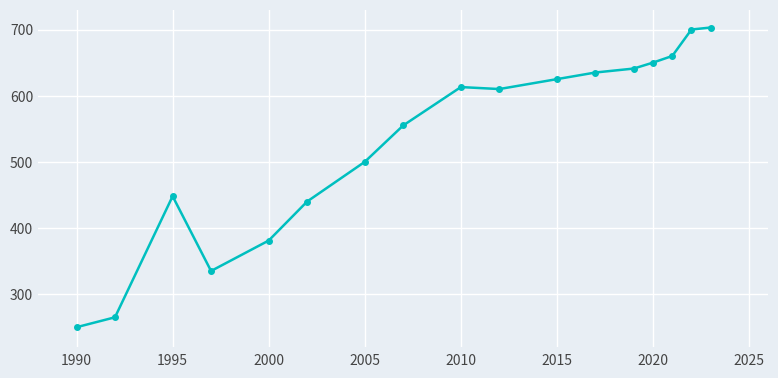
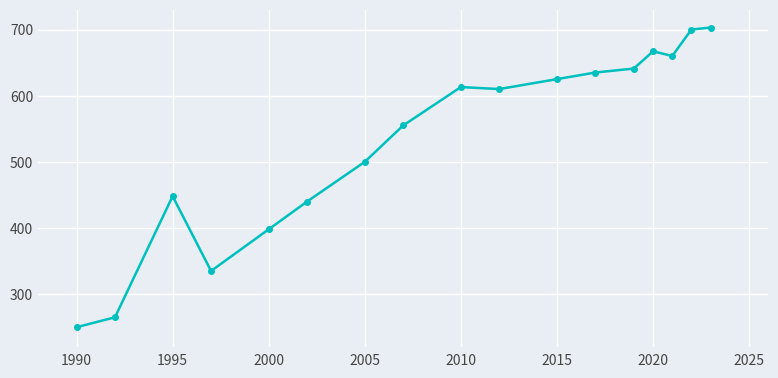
  {
    "1990": 250,
    "1995": 450,
-   "2000": 380,
+   "2000": 400,
    "2005": 500,
    "2010": 610,
    "2015": 630,
-   "2020": 650
+   "2020": 670
  }
